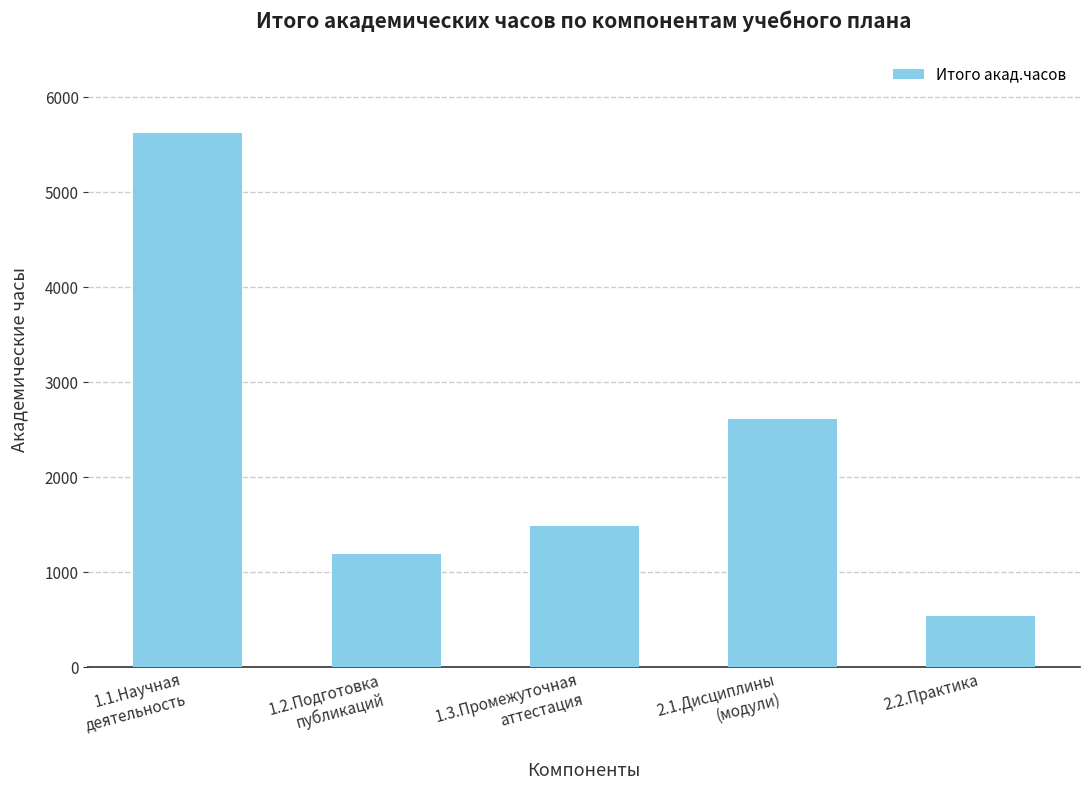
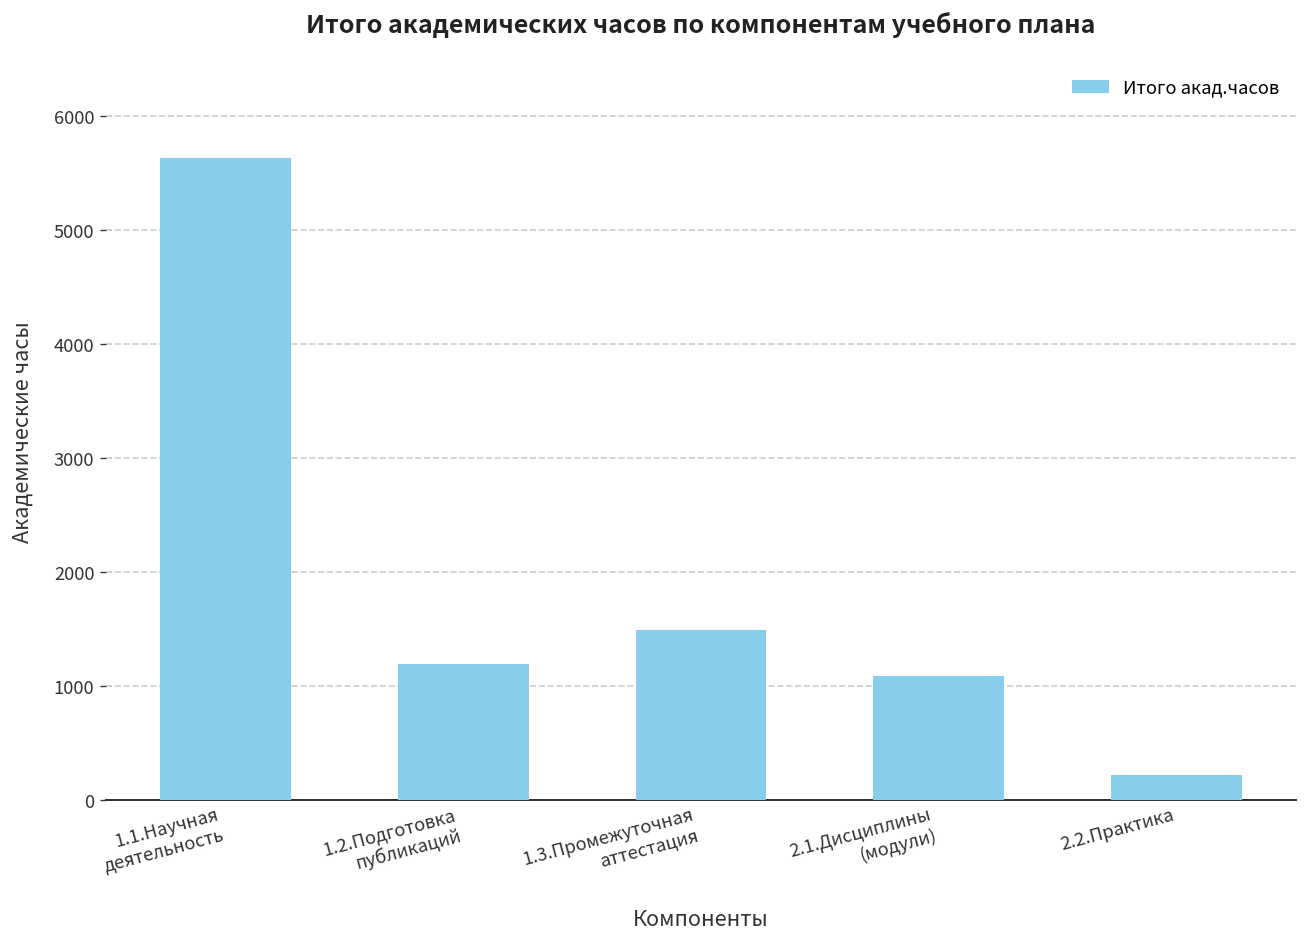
  {
    "1.1.Научная деятельность": 5600,
    "1.2.Подготовка публикаций": 1200,
    "1.3.Промежуточная аттестация": 1500,
-   "2.1.Дисциплины (модули)": 2600,
-   "2.2.Практика": 500
+   "2.1.Дисциплины (модули)": 1100,
+   "2.2.Практика": 200
  }
